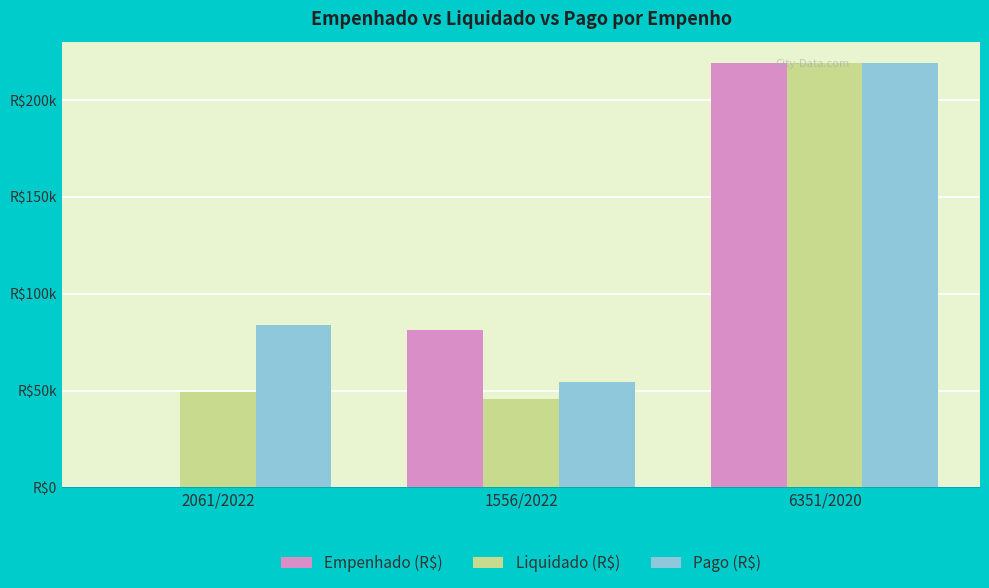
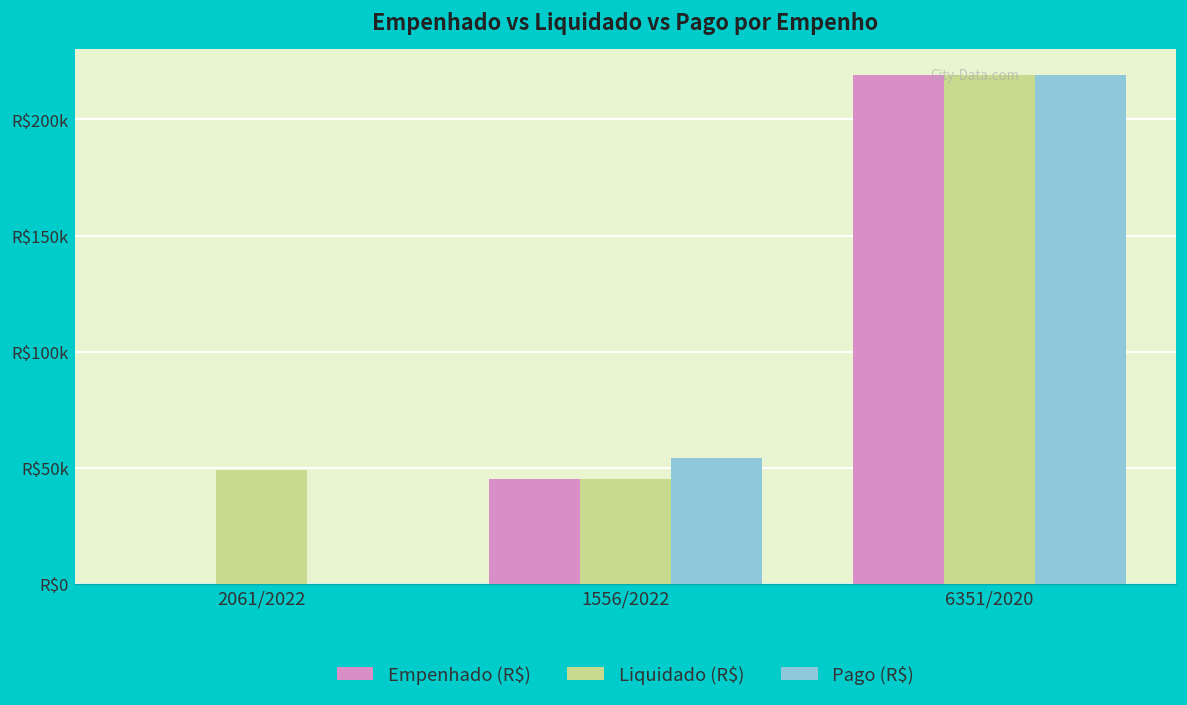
  {
    "Empenhado (R$)": {
-     "1556/2022": "R$81000",
+     "1556/2022": "R$45000",
      "6351/2020": "R$219000"
    },
    "Liquidado (R$)": {
      "2061/2022": "R$49000",
      "1556/2022": "R$45000",
      "6351/2020": "R$219000"
    },
    "Pago (R$)": {
-     "2061/2022": "R$84000",
+     "2061/2022": "R$0",
      "1556/2022": "R$54000",
      "6351/2020": "R$219000"
    }
  }
